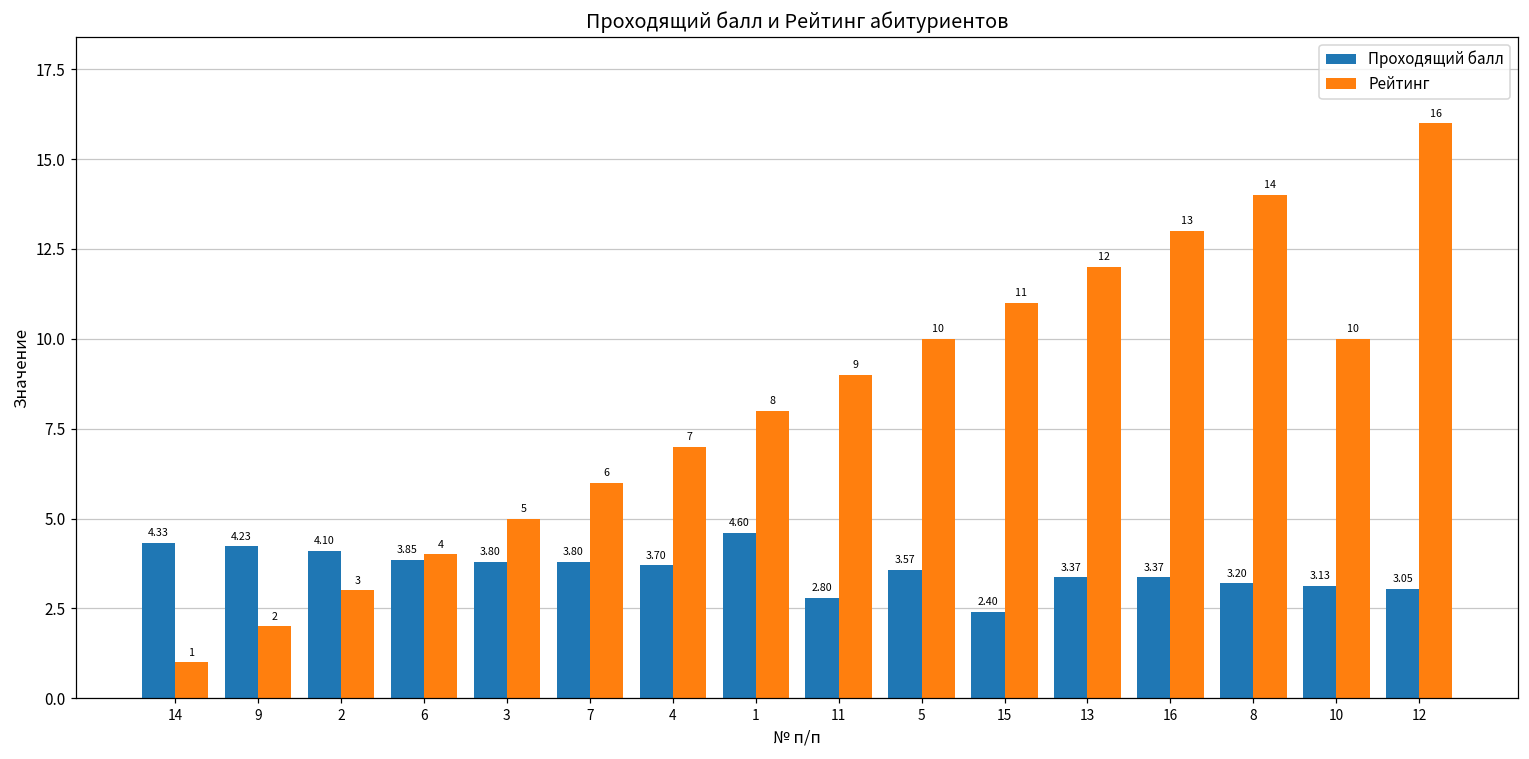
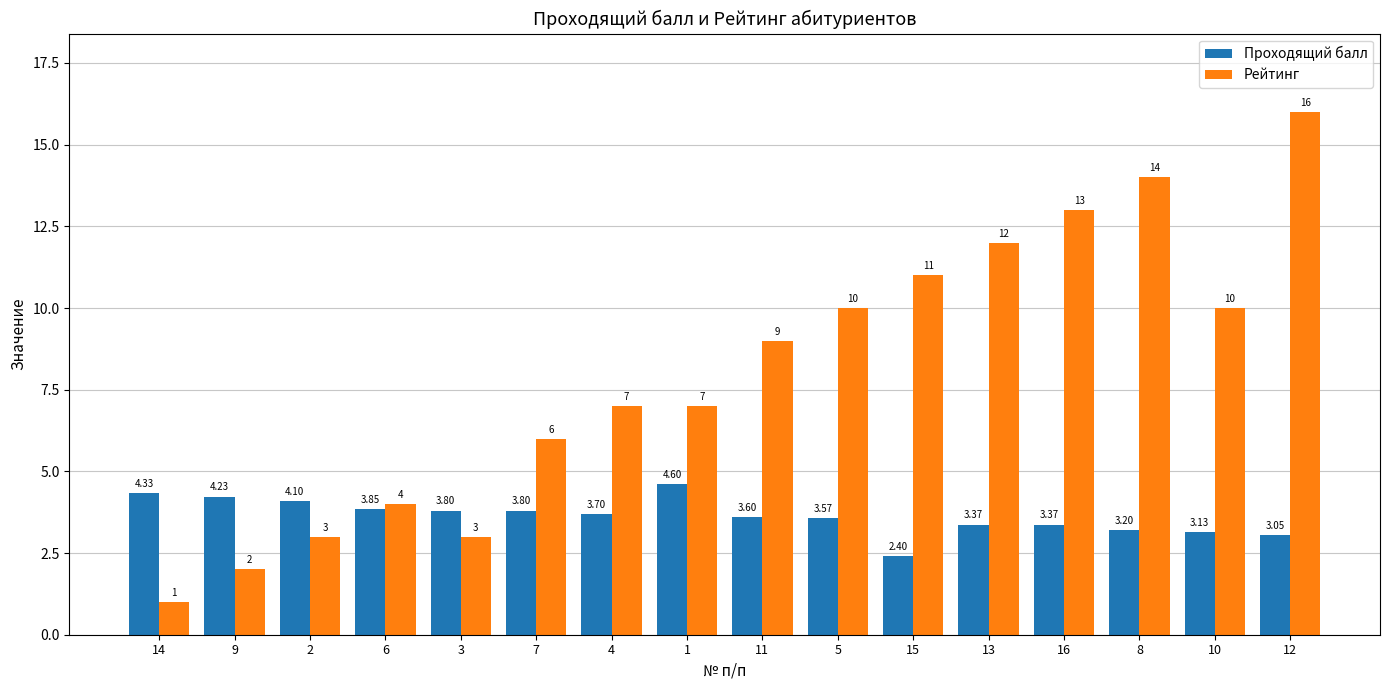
  {
    "Проходящий балл": {
      "14": 4.33,
      "9": 4.23,
      "2": 4.10,
      "6": 3.85,
      "3": 3.80,
      "7": 3.80,
      "4": 3.70,
      "1": 4.60,
-     "11": 2.80,
+     "11": 3.60,
      "5": 3.57,
      "15": 2.40,
      "13": 3.37,
      "16": 3.37,
      "8": 3.20,
      "10": 3.13,
      "12": 3.05
    },
    "Рейтинг": {
      "14": 1,
      "9": 2,
      "2": 3,
      "6": 4,
-     "3": 5,
+     "3": 3,
      "7": 6,
      "4": 7,
-     "1": 8,
+     "1": 7,
      "11": 9,
      "5": 10,
      "15": 11,
      "13": 12,
      "16": 13,
      "8": 14,
      "10": 10,
      "12": 16
    }
  }
